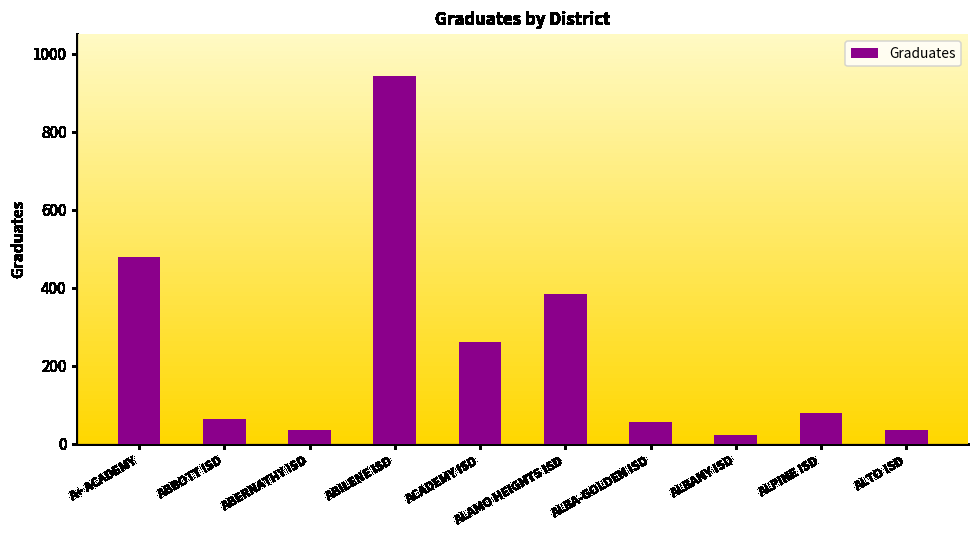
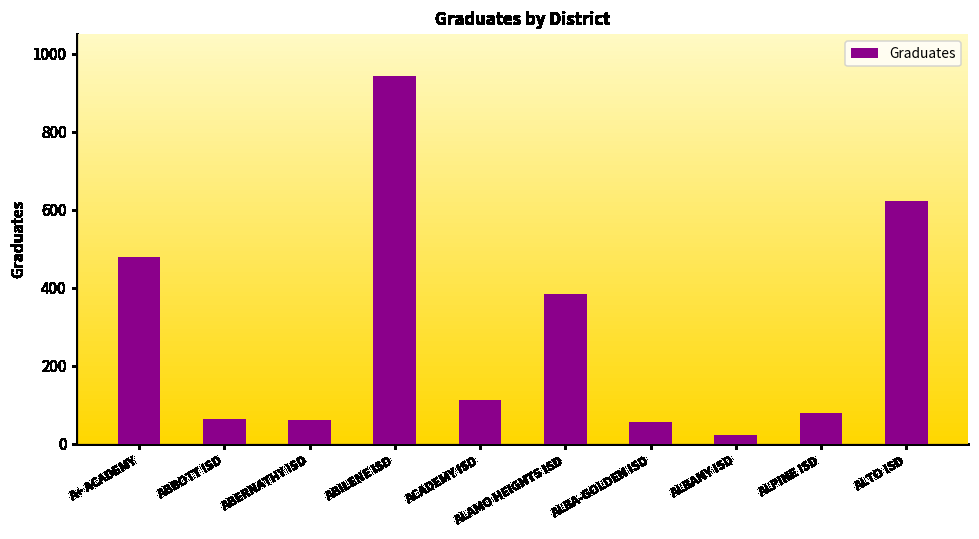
  {
    "A+ ACADEMY": 480,
    "ABBOTT ISD": 60,
-   "ABERNATHY ISD": 40,
+   "ABERNATHY ISD": 60,
    "ABILENE ISD": 940,
-   "ACADEMY ISD": 260,
+   "ACADEMY ISD": 110,
    "ALAMO HEIGHTS ISD": 390,
    "ALBA-GOLDEN ISD": 60,
    "ALBANY ISD": 20,
    "ALPINE ISD": 80,
-   "ALTO ISD": 40
+   "ALTO ISD": 620
  }
